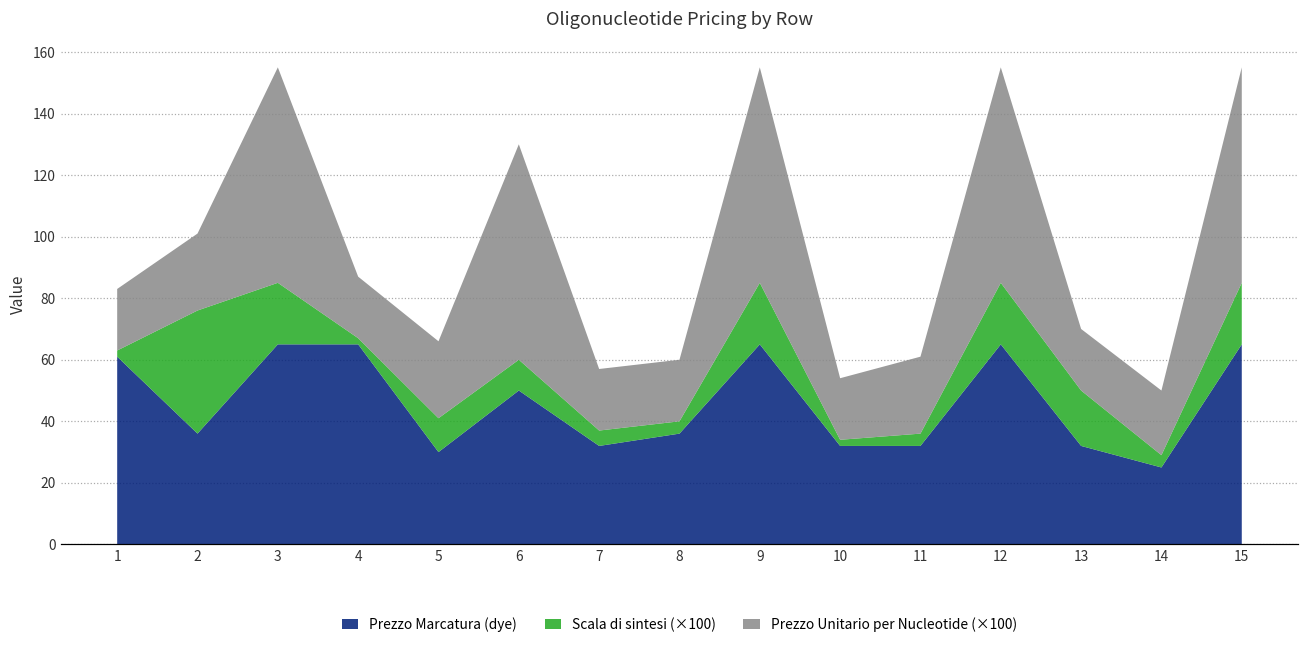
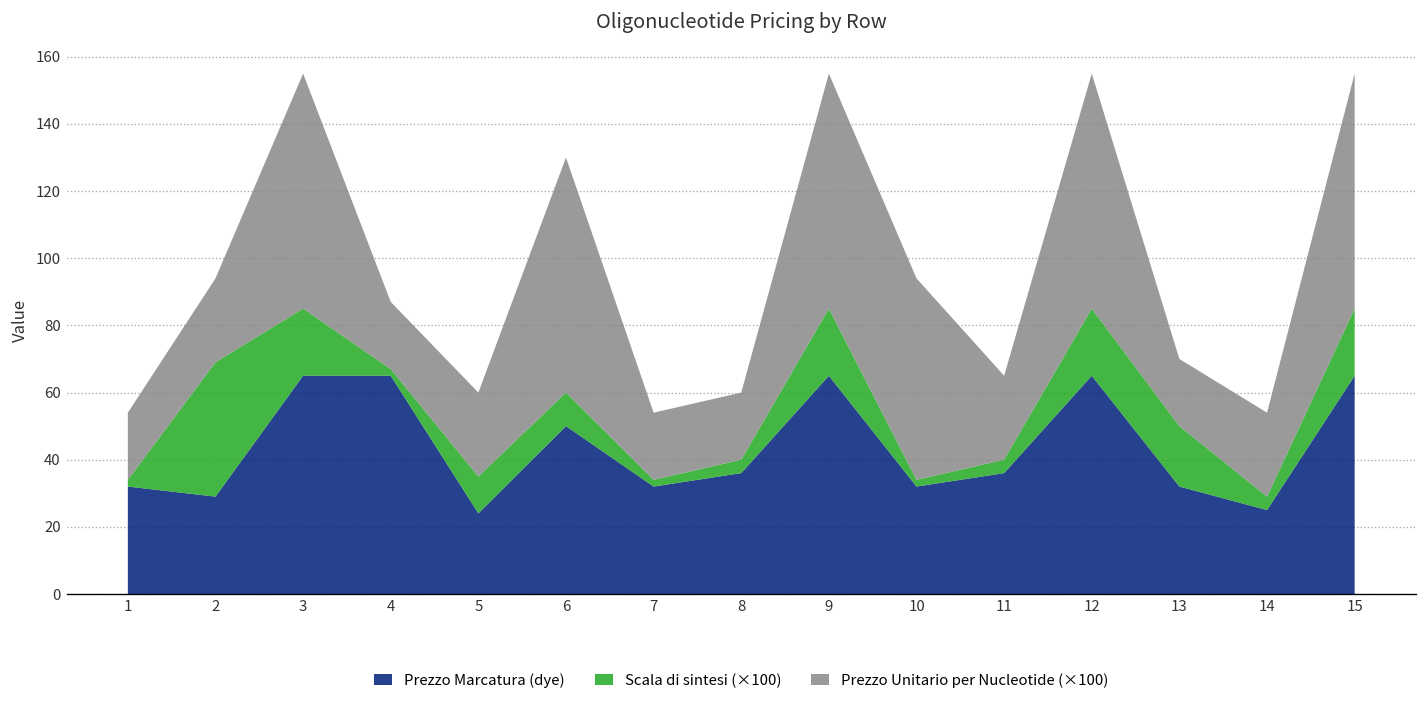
  {
    "Prezzo Marcatura (dye)": {
-     "1": 61,
-     "2": 36,
+     "1": 32,
+     "2": 29,
      "3": 65,
      "4": 65,
-     "5": 30,
+     "5": 24,
      "6": 50,
      "7": 32,
      "8": 36,
      "9": 65,
      "10": 32,
-     "11": 32,
+     "11": 36,
      "12": 65,
      "13": 32,
      "14": 25,
      "15": 65
    },
    "Scala di sintesi (×100)": {
      "1": 2,
      "2": 40,
      "3": 20,
      "4": 2,
      "5": 11,
      "6": 10,
-     "7": 5,
+     "7": 2,
      "8": 4,
      "9": 20,
      "10": 2,
      "11": 4,
      "12": 20,
      "13": 18,
      "14": 4,
      "15": 20
    },
    "Prezzo Unitario per Nucleotide (×100)": {
      "1": 20,
      "2": 25,
      "3": 70,
      "4": 20,
      "5": 25,
      "6": 70,
      "7": 20,
      "8": 20,
      "9": 70,
-     "10": 20,
+     "10": 60,
      "11": 25,
      "12": 70,
      "13": 20,
-     "14": 21,
+     "14": 25,
      "15": 70
    }
  }
